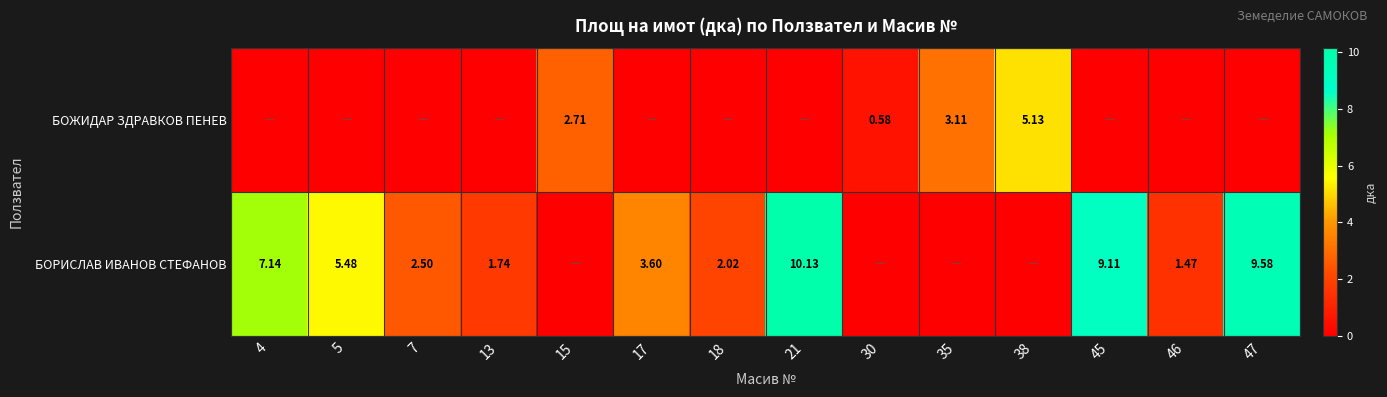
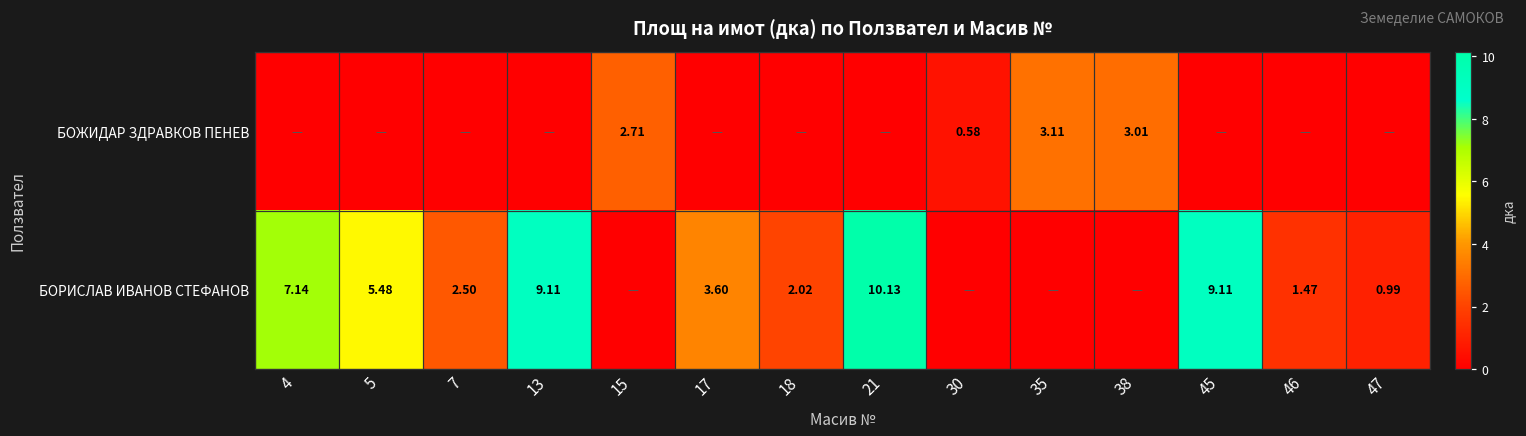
  {
    "БОЖИДАР ЗДРАВКОВ ПЕНЕВ": {
      "15": 2.71,
      "30": 0.58,
      "35": 3.11,
-     "38": 5.13
+     "38": 3.01
    },
    "БОРИСЛАВ ИВАНОВ СТЕФАНОВ": {
      "4": 7.14,
      "5": 5.48,
      "7": 2.50,
-     "13": 1.74,
+     "13": 9.11,
      "17": 3.60,
      "18": 2.02,
      "21": 10.13,
      "45": 9.11,
      "46": 1.47,
-     "47": 9.58
+     "47": 0.99
    }
  }
